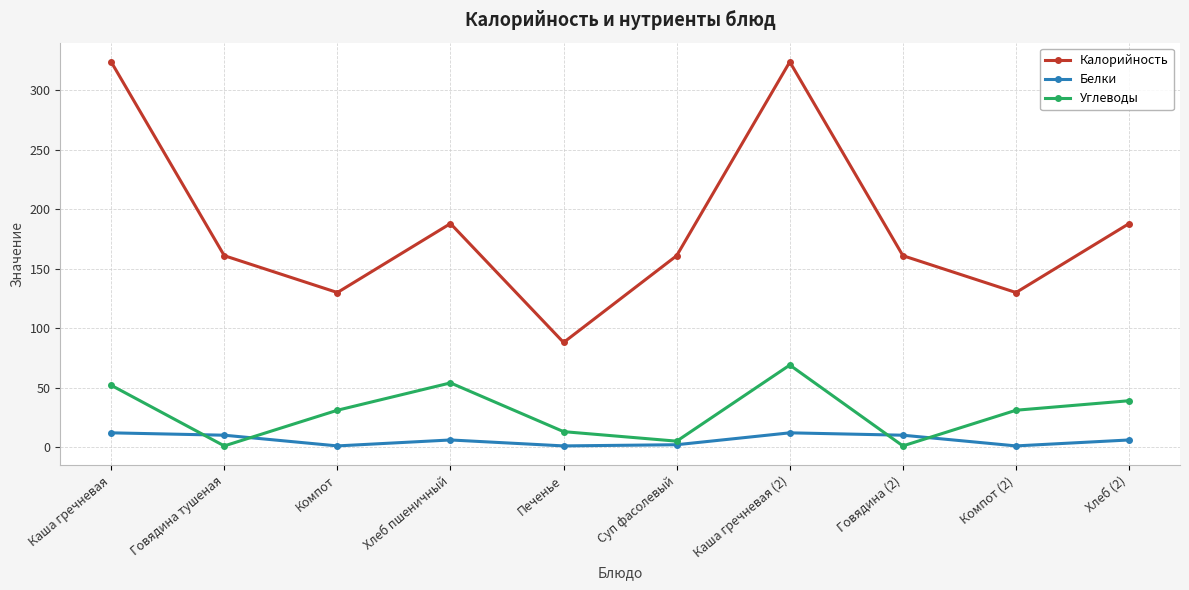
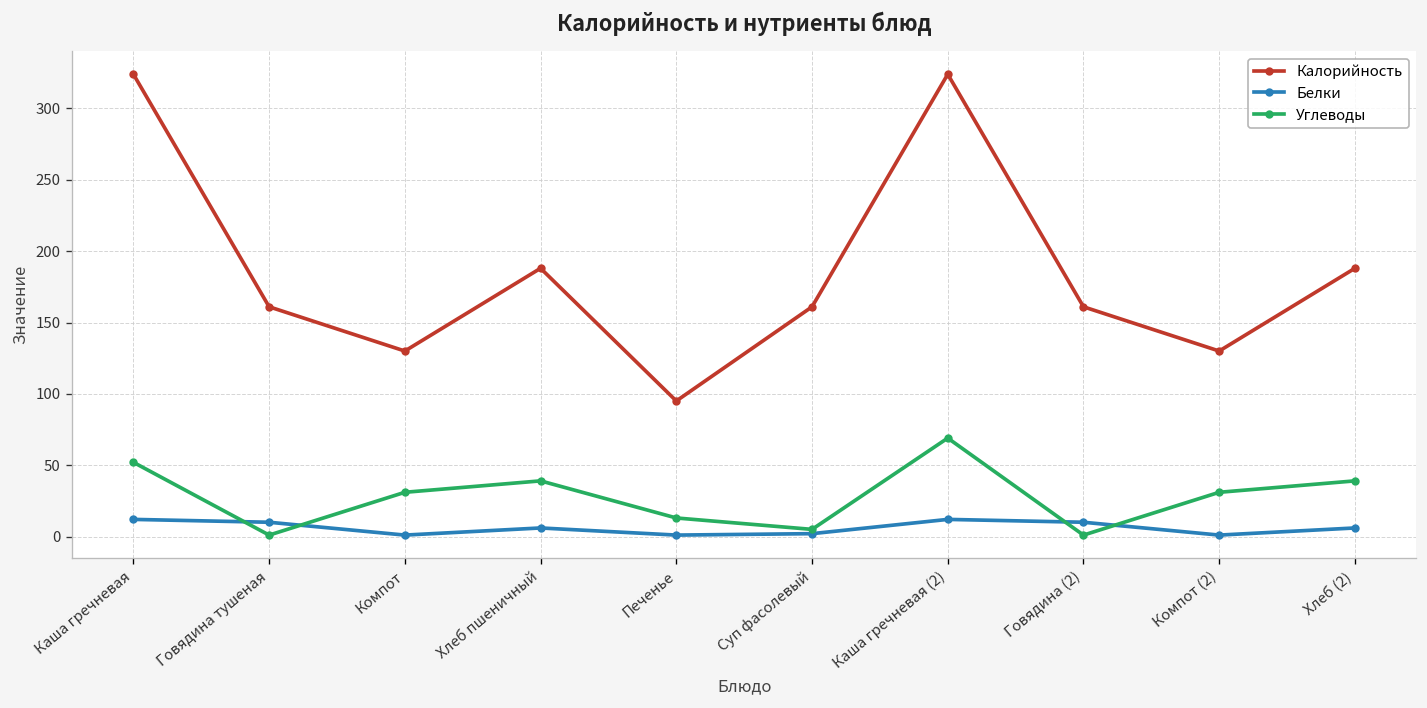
  {
    "Калорийность": {
      "Каша гречневая": 324,
      "Говядина тушеная": 161,
      "Компот": 130,
      "Хлеб пшеничный": 188,
-     "Печенье": 88,
+     "Печенье": 95,
      "Суп фасолевый": 161,
      "Каша гречневая (2)": 324,
      "Говядина (2)": 161,
      "Компот (2)": 130,
      "Хлеб (2)": 188
    },
    "Белки": {
      "Каша гречневая": 12,
      "Говядина тушеная": 10,
      "Компот": 1,
      "Хлеб пшеничный": 6,
      "Печенье": 1,
      "Суп фасолевый": 2,
      "Каша гречневая (2)": 12,
      "Говядина (2)": 10,
      "Компот (2)": 1,
      "Хлеб (2)": 6
    },
    "Углеводы": {
      "Каша гречневая": 52,
      "Говядина тушеная": 1,
      "Компот": 31,
-     "Хлеб пшеничный": 54,
+     "Хлеб пшеничный": 39,
      "Печенье": 13,
      "Суп фасолевый": 5,
      "Каша гречневая (2)": 69,
      "Говядина (2)": 1,
      "Компот (2)": 31,
      "Хлеб (2)": 39
    }
  }
